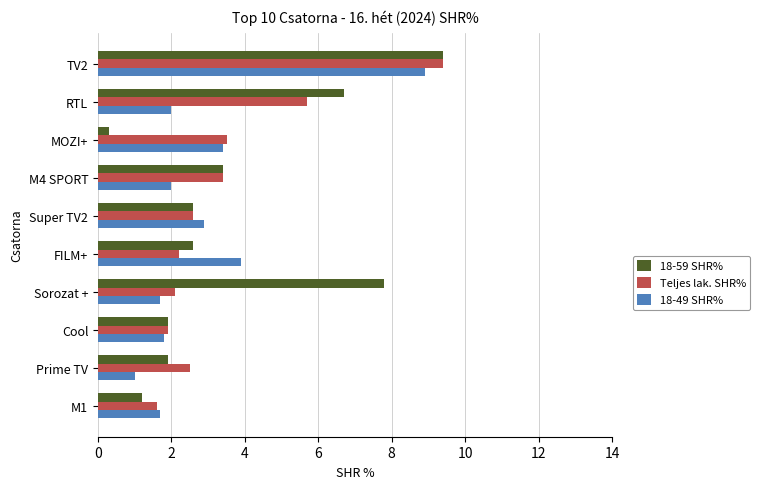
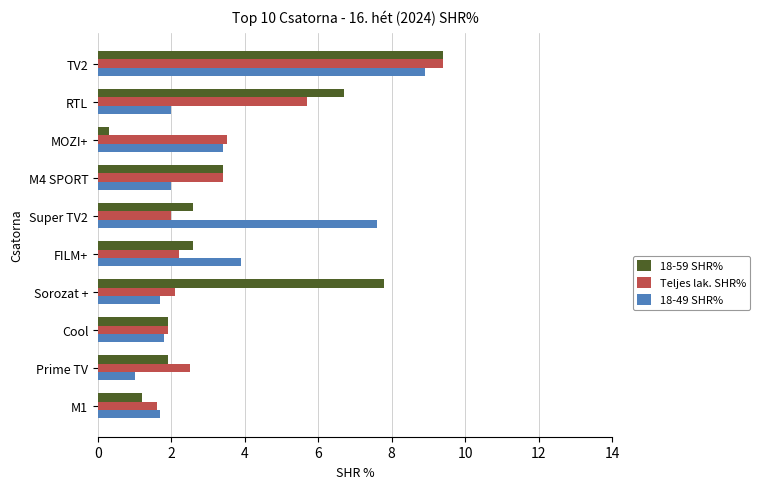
  {
    "18-59 SHR%": {
      "TV2": 9.4,
      "RTL": 6.7,
      "MOZI+": 0.3,
      "M4 SPORT": 3.4,
      "Super TV2": 2.6,
      "FILM+": 2.6,
      "Sorozat +": 7.8,
      "Cool": 1.9,
      "Prime TV": 1.9,
      "M1": 1.2
    },
    "Teljes lak. SHR%": {
      "TV2": 9.4,
      "RTL": 5.7,
      "MOZI+": 3.5,
      "M4 SPORT": 3.4,
-     "Super TV2": 2.6,
+     "Super TV2": 2.0,
      "FILM+": 2.2,
      "Sorozat +": 2.1,
      "Cool": 1.9,
      "Prime TV": 2.5,
      "M1": 1.6
    },
    "18-49 SHR%": {
      "TV2": 8.9,
      "RTL": 2.0,
      "MOZI+": 3.4,
      "M4 SPORT": 2.0,
-     "Super TV2": 2.9,
+     "Super TV2": 7.6,
      "FILM+": 3.9,
      "Sorozat +": 1.7,
      "Cool": 1.8,
      "Prime TV": 1.0,
      "M1": 1.7
    }
  }
